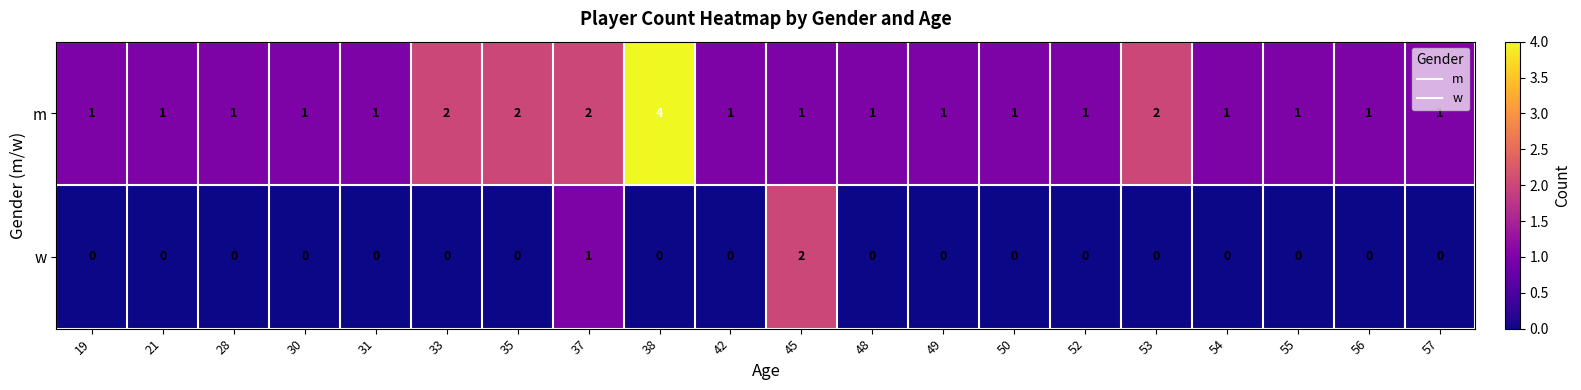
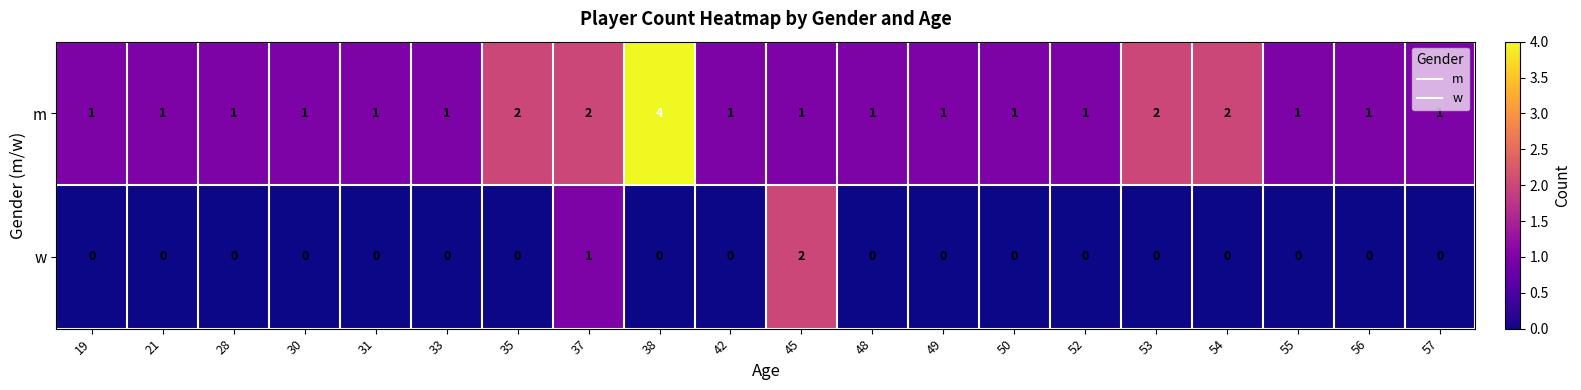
  {
    "m": {
      "19": 1,
      "21": 1,
      "28": 1,
      "30": 1,
      "31": 1,
-     "33": 2,
+     "33": 1,
      "35": 2,
      "37": 2,
      "38": 4,
      "42": 1,
      "45": 1,
      "48": 1,
      "49": 1,
      "50": 1,
      "52": 1,
      "53": 2,
-     "54": 1,
+     "54": 2,
      "55": 1,
      "56": 1
    },
    "w": {
      "19": 0,
      "21": 0,
      "28": 0,
      "30": 0,
      "31": 0,
      "33": 0,
      "35": 0,
      "37": 1,
      "38": 0,
      "42": 0,
      "45": 2,
      "48": 0,
      "49": 0,
      "50": 0,
      "52": 0,
      "53": 0,
      "54": 0,
      "55": 0,
      "56": 0,
      "57": 0
    }
  }
